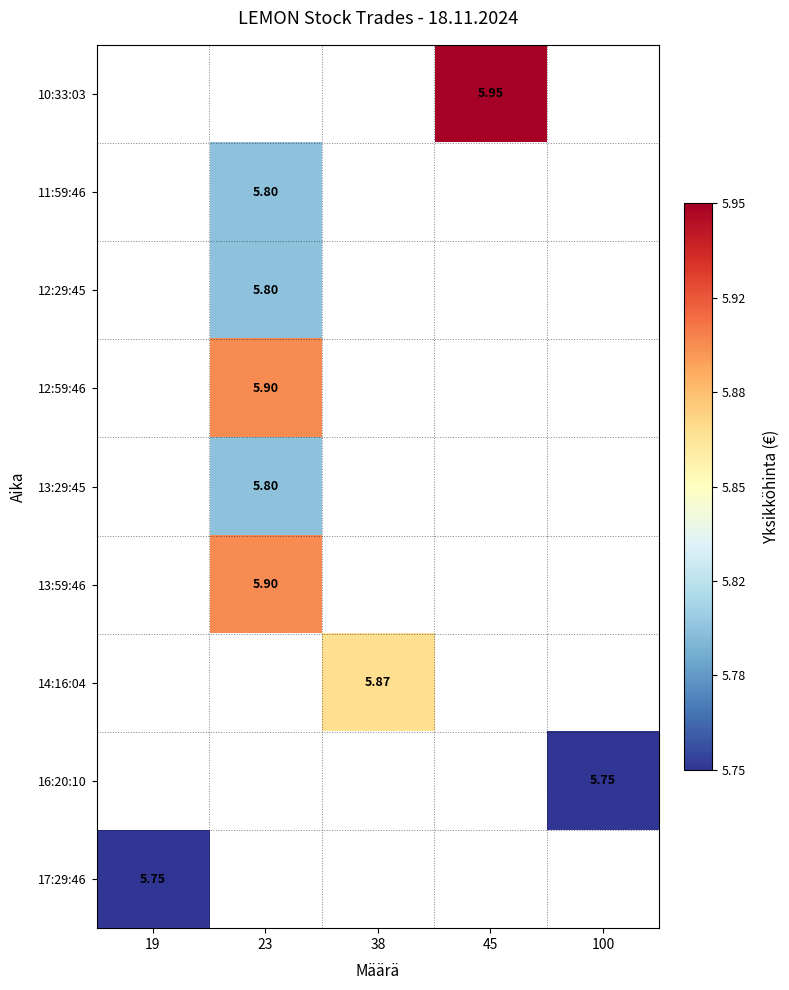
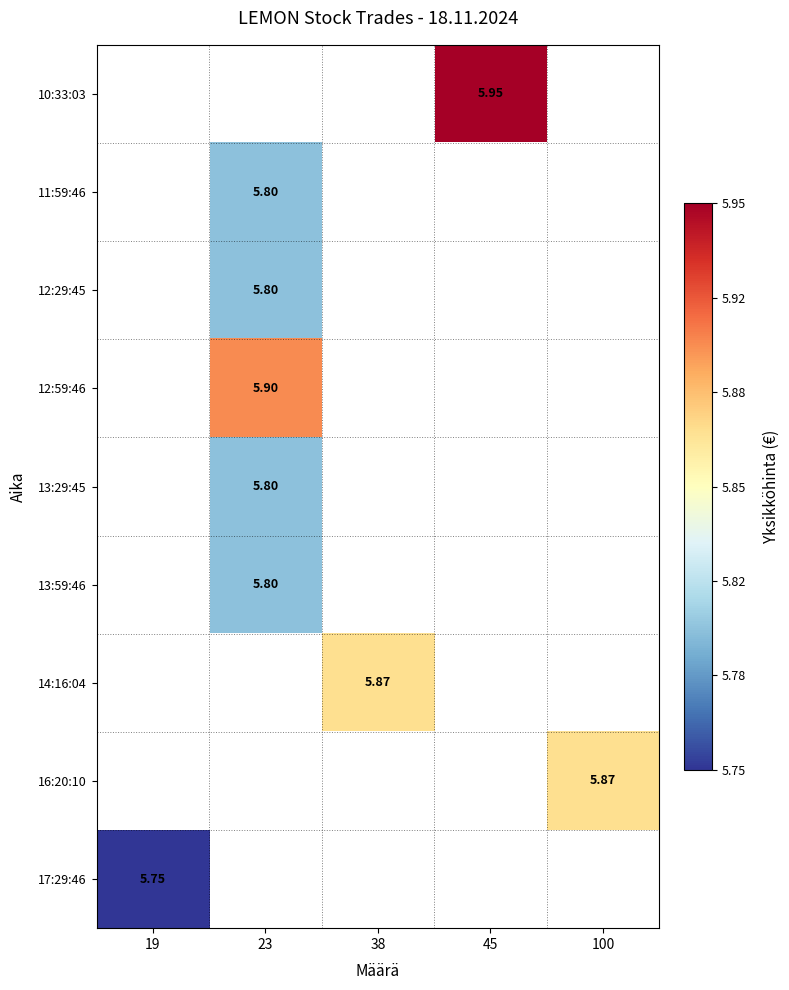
  {
    "10:33:03": {
      "45": 5.95
    },
    "11:59:46": {
      "23": 5.80
    },
    "12:29:45": {
      "23": 5.80
    },
    "12:59:46": {
      "23": 5.90
    },
    "13:29:45": {
      "23": 5.80
    },
    "13:59:46": {
-     "23": 5.90
+     "23": 5.80
    },
    "14:16:04": {
      "38": 5.87
    },
    "16:20:10": {
-     "100": 5.75
+     "100": 5.87
    },
    "17:29:46": {
      "19": 5.75
    }
  }
